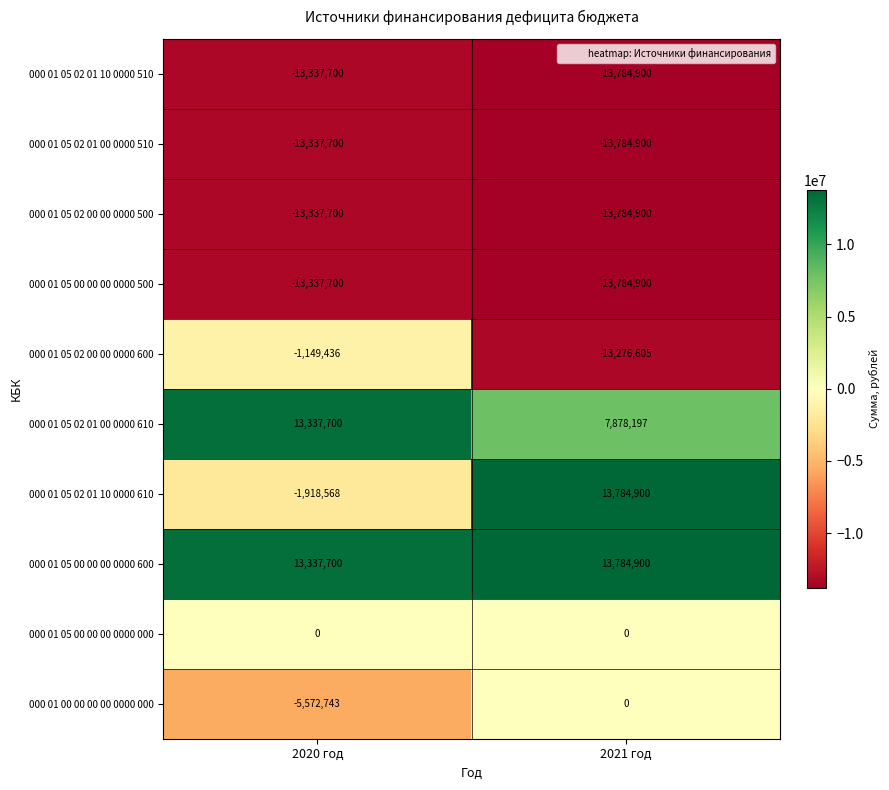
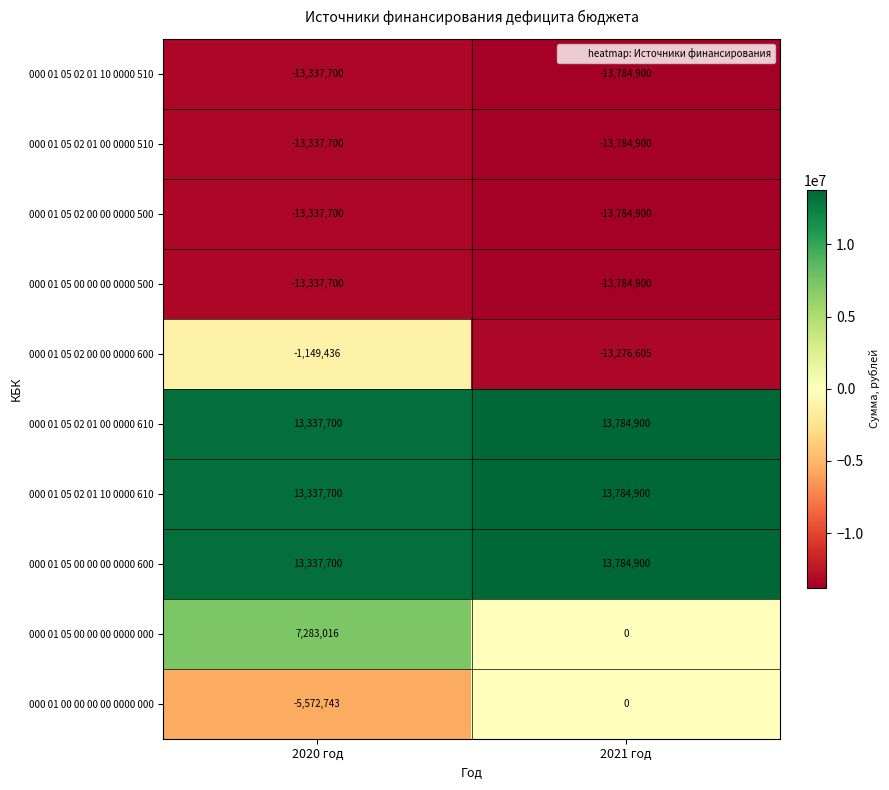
  {
    "000 01 05 02 01 10 0000 510": {
      "2020 год": "-13,337,700",
      "2021 год": "-13,784,900"
    },
    "000 01 05 02 01 00 0000 510": {
      "2020 год": "-13,337,700",
      "2021 год": "-13,784,900"
    },
    "000 01 05 02 00 00 0000 500": {
      "2020 год": "-13,337,700",
      "2021 год": "-13,784,900"
    },
    "000 01 05 00 00 00 0000 500": {
      "2020 год": "-13,337,700",
      "2021 год": "-13,784,900"
    },
    "000 01 05 02 00 00 0000 600": {
      "2020 год": "-1,149,436",
      "2021 год": "-13,276,605"
    },
    "000 01 05 02 01 00 0000 610": {
      "2020 год": "13,337,700",
-     "2021 год": "7,878,197"
+     "2021 год": "13,784,900"
    },
    "000 01 05 02 01 10 0000 610": {
-     "2020 год": "-1,918,568",
+     "2020 год": "13,337,700",
      "2021 год": "13,784,900"
    },
    "000 01 05 00 00 00 0000 600": {
      "2020 год": "13,337,700",
      "2021 год": "13,784,900"
    },
    "000 01 05 00 00 00 0000 000": {
-     "2020 год": "0",
+     "2020 год": "7,283,016",
      "2021 год": "0"
    },
    "000 01 00 00 00 00 0000 000": {
      "2020 год": "-5,572,743",
      "2021 год": "0"
    }
  }
